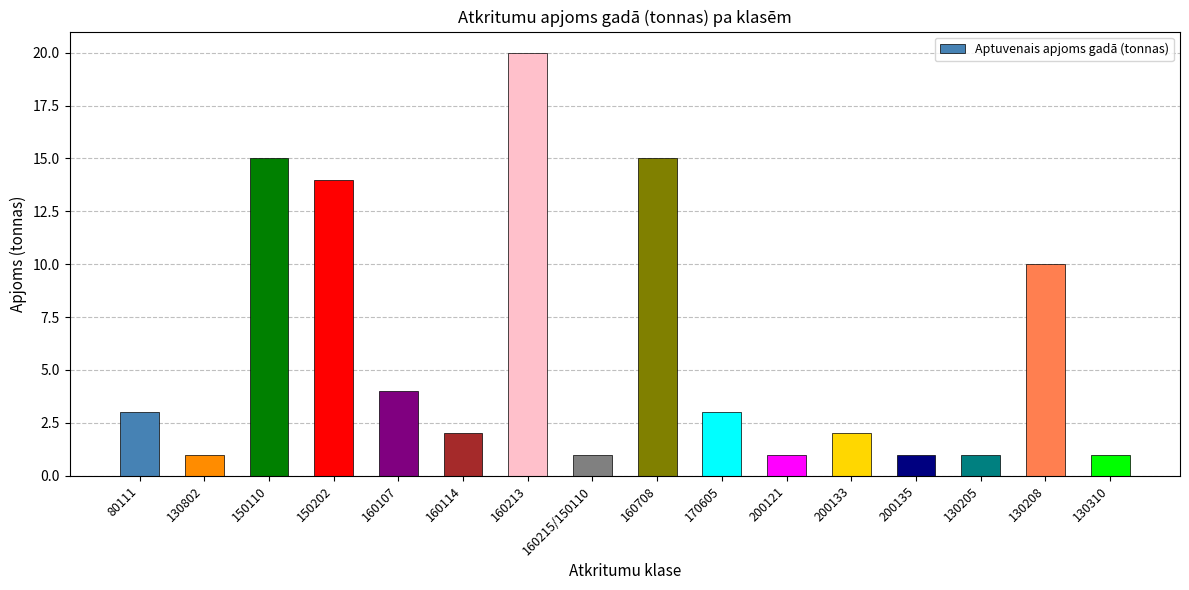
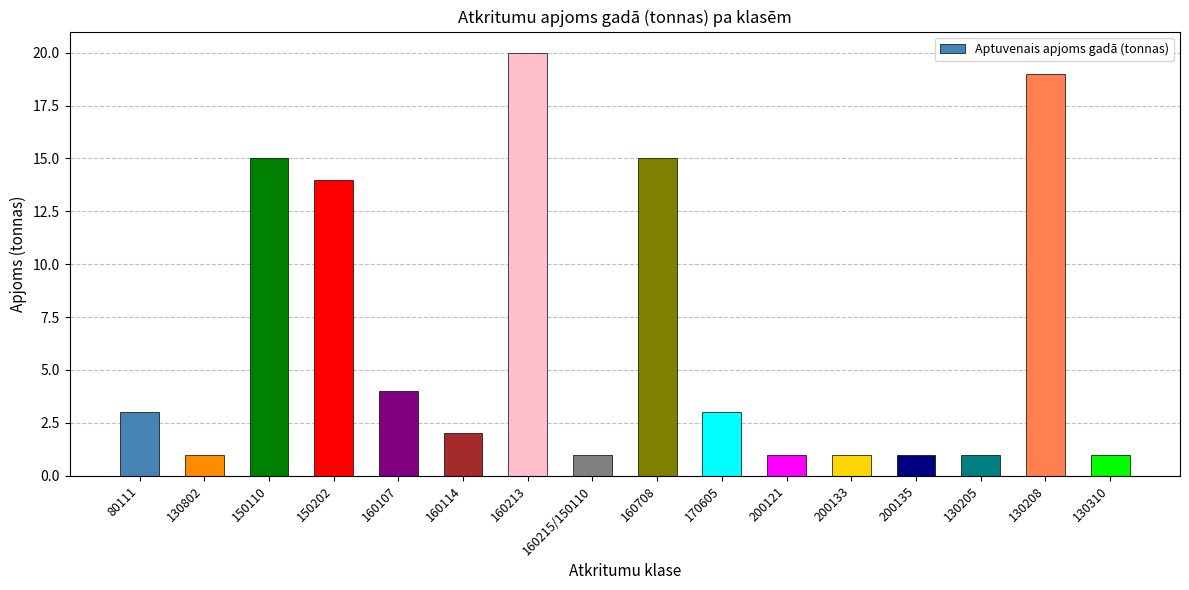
  {
    "80111": 3,
    "130802": 1,
    "150110": 15,
    "150202": 14,
    "160107": 4,
    "160114": 2,
    "160213": 20,
    "160215/150110": 1,
    "160708": 15,
    "170605": 3,
    "200121": 1,
-   "200133": 2,
+   "200133": 1,
    "200135": 1,
    "130205": 1,
-   "130208": 10,
+   "130208": 19,
    "130310": 1
  }
